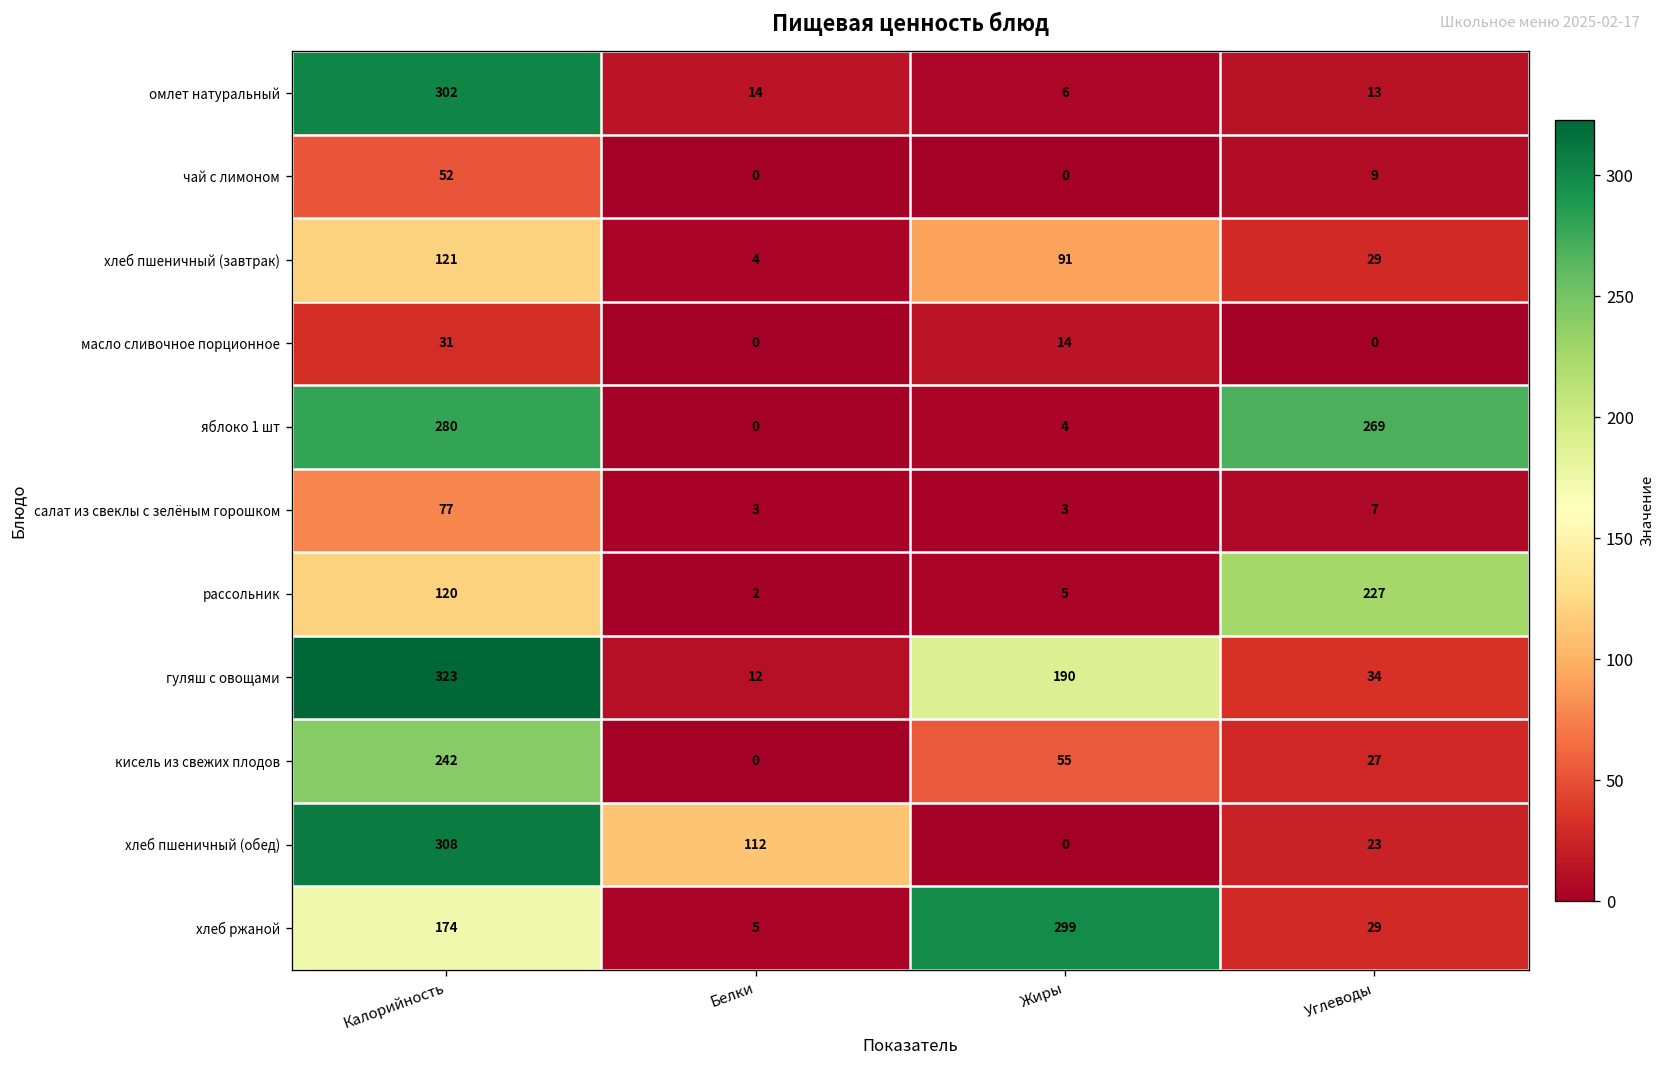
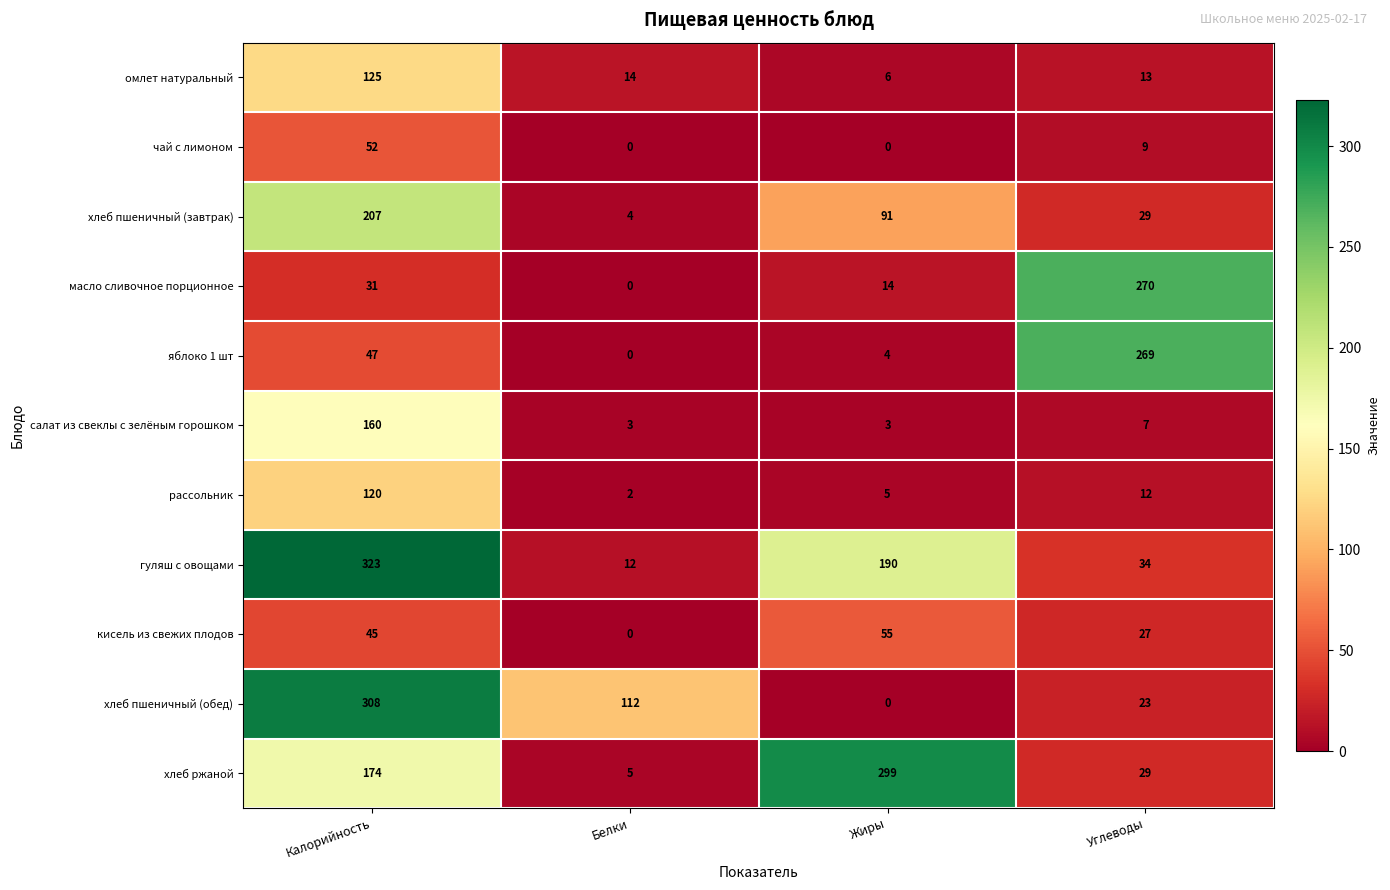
  {
    "омлет натуральный": {
-     "Калорийность": 302,
+     "Калорийность": 125,
      "Белки": 14,
      "Жиры": 6,
      "Углеводы": 13
    },
    "чай с лимоном": {
      "Калорийность": 52,
      "Белки": 0,
      "Жиры": 0,
      "Углеводы": 9
    },
    "хлеб пшеничный (завтрак)": {
-     "Калорийность": 121,
+     "Калорийность": 207,
      "Белки": 4,
      "Жиры": 91,
      "Углеводы": 29
    },
    "масло сливочное порционное": {
      "Калорийность": 31,
      "Белки": 0,
      "Жиры": 14,
-     "Углеводы": 0
+     "Углеводы": 270
    },
    "яблоко 1 шт": {
-     "Калорийность": 280,
+     "Калорийность": 47,
      "Белки": 0,
      "Жиры": 4,
      "Углеводы": 269
    },
    "салат из свеклы с зелёным горошком": {
-     "Калорийность": 77,
+     "Калорийность": 160,
      "Белки": 3,
      "Жиры": 3,
      "Углеводы": 7
    },
    "рассольник": {
      "Калорийность": 120,
      "Белки": 2,
      "Жиры": 5,
-     "Углеводы": 227
+     "Углеводы": 12
    },
    "гуляш с овощами": {
      "Калорийность": 323,
      "Белки": 12,
      "Жиры": 190,
      "Углеводы": 34
    },
    "кисель из свежих плодов": {
-     "Калорийность": 242,
+     "Калорийность": 45,
      "Белки": 0,
      "Жиры": 55,
      "Углеводы": 27
    },
    "хлеб пшеничный (обед)": {
      "Калорийность": 308,
      "Белки": 112,
      "Жиры": 0,
      "Углеводы": 23
    },
    "хлеб ржаной": {
      "Калорийность": 174,
      "Белки": 5,
      "Жиры": 299,
      "Углеводы": 29
    }
  }
